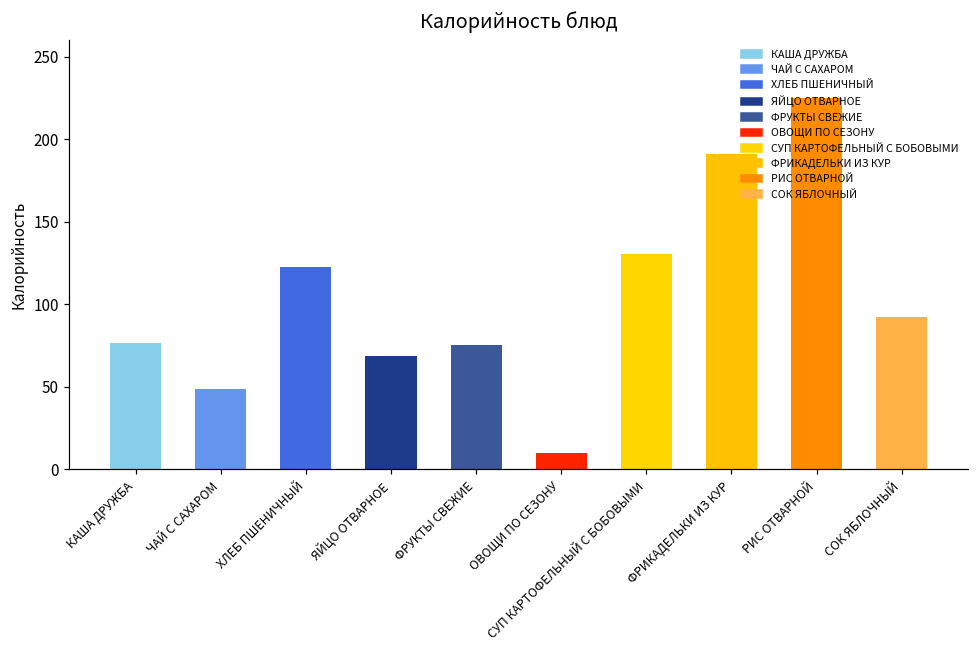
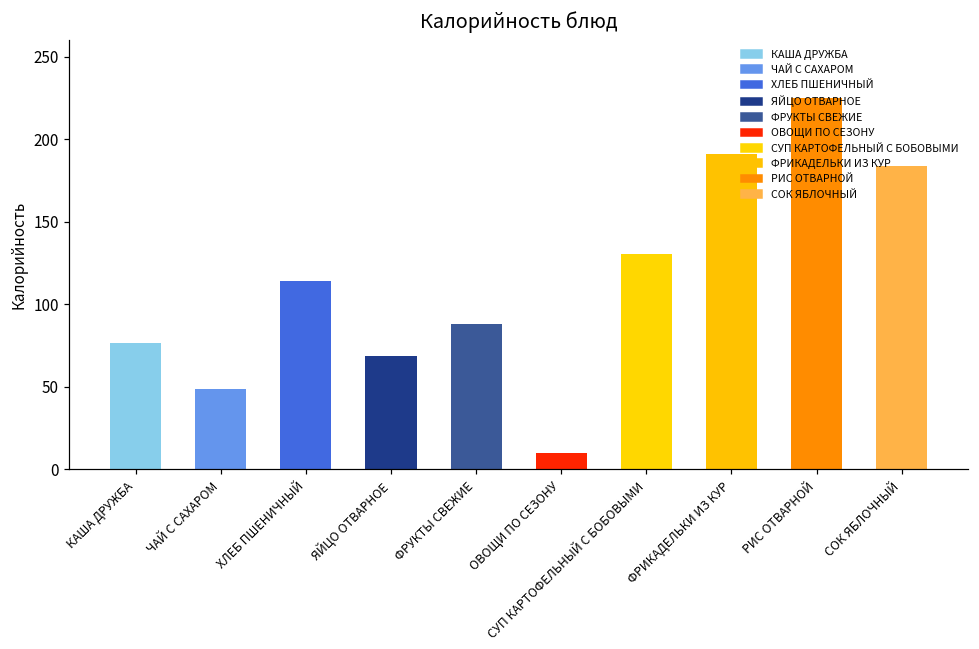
  {
    "КАША ДРУЖБА": 77,
    "ЧАЙ С САХАРОМ": 49,
-   "ХЛЕБ ПШЕНИЧНЫЙ": 123,
+   "ХЛЕБ ПШЕНИЧНЫЙ": 114,
    "ЯЙЦО ОТВАРНОЕ": 69,
-   "ФРУКТЫ СВЕЖИЕ": 75,
+   "ФРУКТЫ СВЕЖИЕ": 88,
    "ОВОЩИ ПО СЕЗОНУ": 10,
    "СУП КАРТОФЕЛЬНЫЙ С БОБОВЫМИ": 130,
    "ФРИКАДЕЛЬКИ ИЗ КУР": 191,
    "РИС ОТВАРНОЙ": 225,
-   "СОК ЯБЛОЧНЫЙ": 92
+   "СОК ЯБЛОЧНЫЙ": 184
  }
